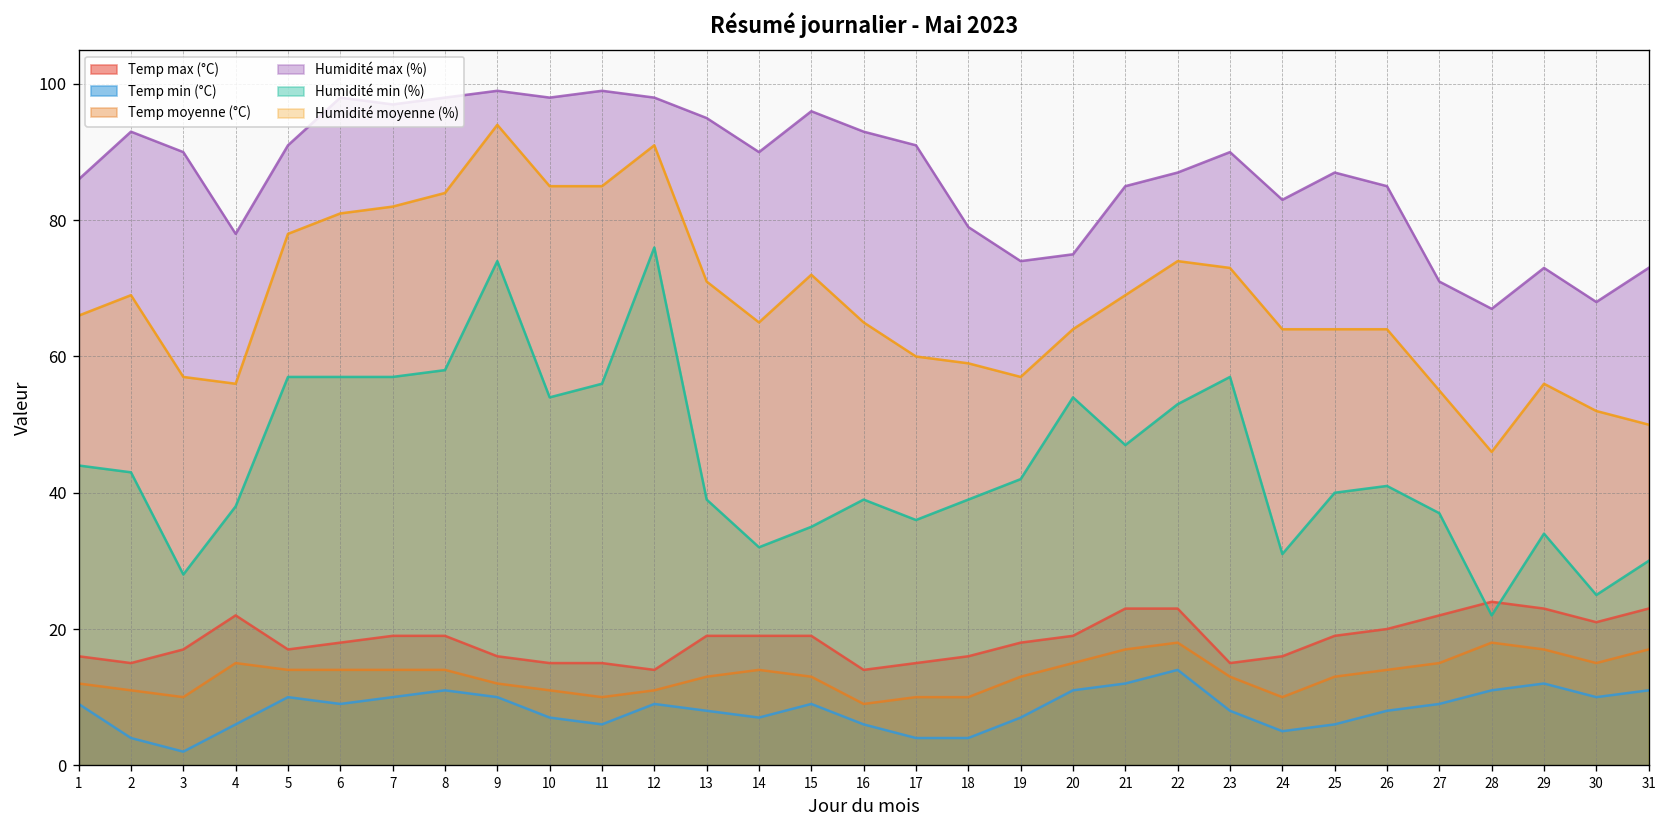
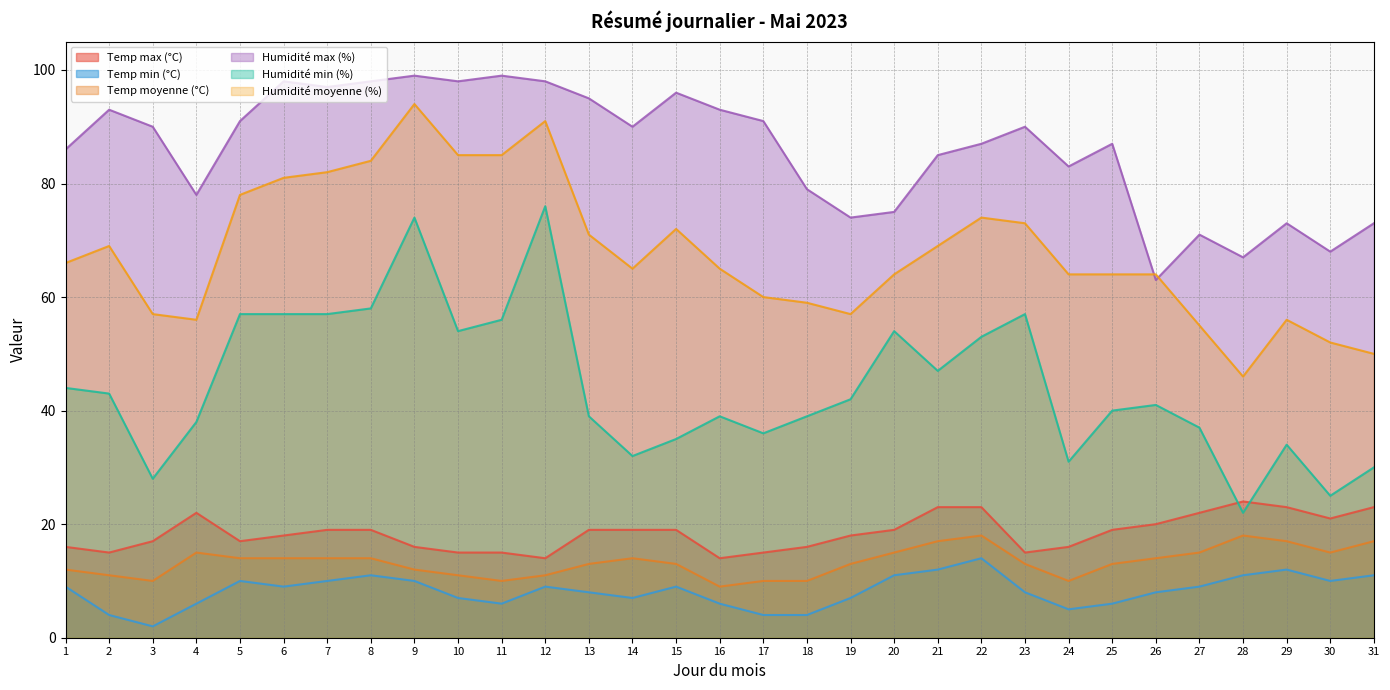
  {
    "Temp min (°C)": {
      "1": 9,
      "2": 4,
      "3": 2,
      "4": 6,
      "5": 10,
      "6": 9,
      "7": 10,
      "8": 11,
      "9": 10,
      "10": 7,
      "11": 6,
      "12": 9,
      "13": 8,
      "14": 7,
      "15": 9,
      "16": 6,
      "17": 4,
      "18": 4,
      "19": 7,
      "20": 11,
      "21": 12,
      "22": 14,
      "23": 8,
      "24": 5,
      "25": 6,
      "26": 8,
      "27": 9,
      "28": 11,
      "29": 12,
      "30": 10,
      "31": 11
    },
    "Humidité max (%)": {
      "1": 86,
      "2": 93,
      "3": 90,
      "4": 78,
      "5": 91,
      "9": 99,
      "10": 98,
      "11": 99,
      "12": 98,
      "13": 95,
      "14": 90,
      "15": 96,
      "16": 93,
      "17": 91,
      "18": 79,
      "19": 74,
      "20": 75,
      "21": 85,
      "22": 87,
      "23": 90,
      "24": 83,
      "25": 87,
-     "26": 85,
+     "26": 63,
      "27": 71,
      "28": 67,
      "29": 73,
      "30": 68,
      "31": 73
    },
    "Humidité min (%)": {
      "1": 44,
      "2": 43,
      "3": 28,
      "4": 38,
      "5": 57,
      "6": 57,
      "7": 57,
      "8": 58,
      "9": 74,
      "10": 54,
      "11": 56,
      "12": 76,
      "13": 39,
      "14": 32,
      "15": 35,
      "16": 39,
      "17": 36,
      "18": 39,
      "19": 42,
      "20": 54,
      "21": 47,
      "22": 53,
      "23": 57,
      "24": 31,
      "25": 40,
      "26": 41,
      "27": 37,
      "28": 22,
      "29": 34,
      "30": 25,
      "31": 30
    }
  }
